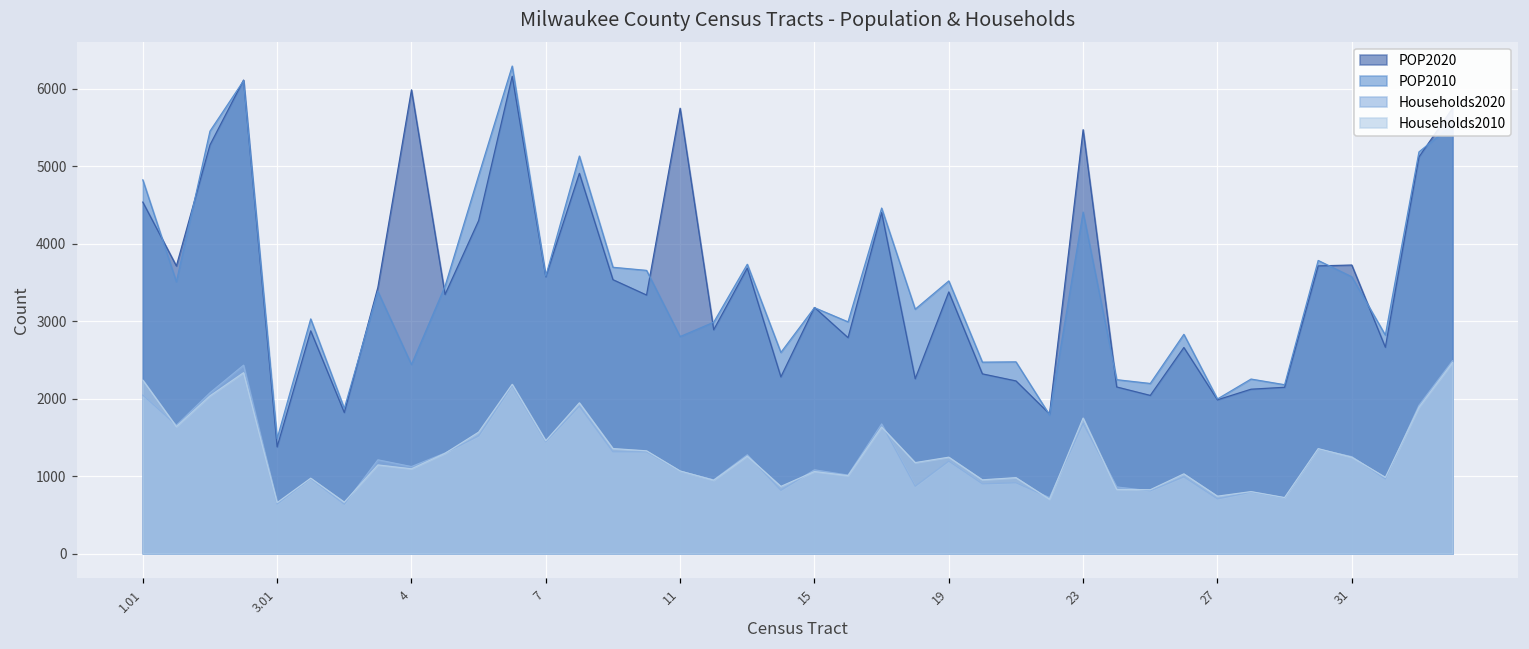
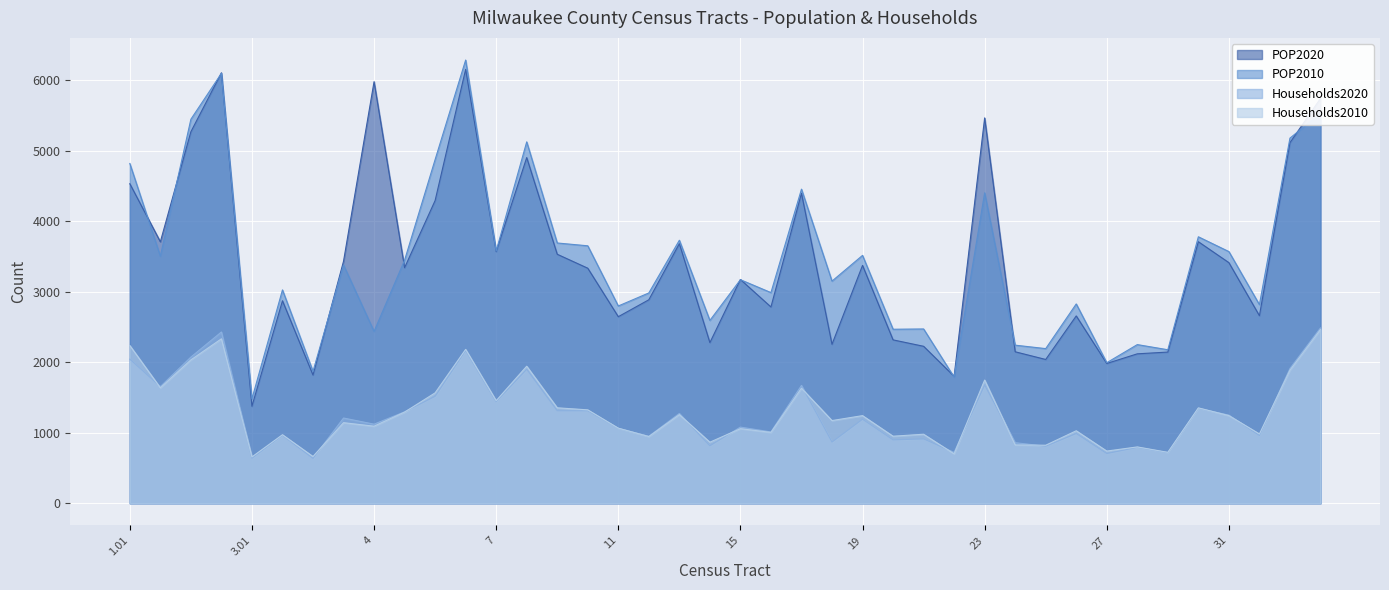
  {
    "POP2020": {
      "1.01": 4500,
      "3.01": 1400,
      "4": 6000,
-     "11": 5700,
+     "11": 2600,
      "19": 3400,
      "23": 5500,
-     "31": 3700
+     "31": 3400
    }
  }
